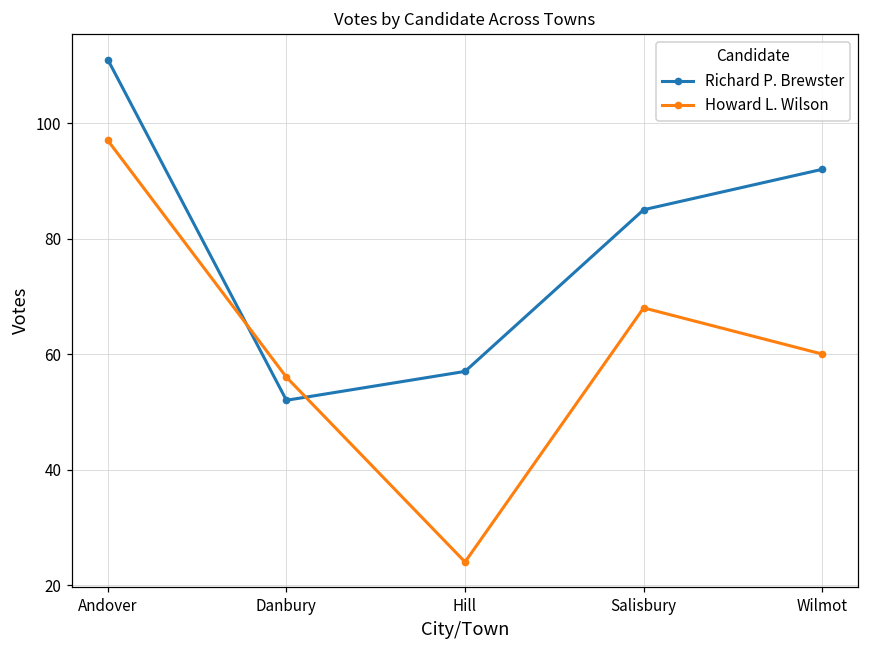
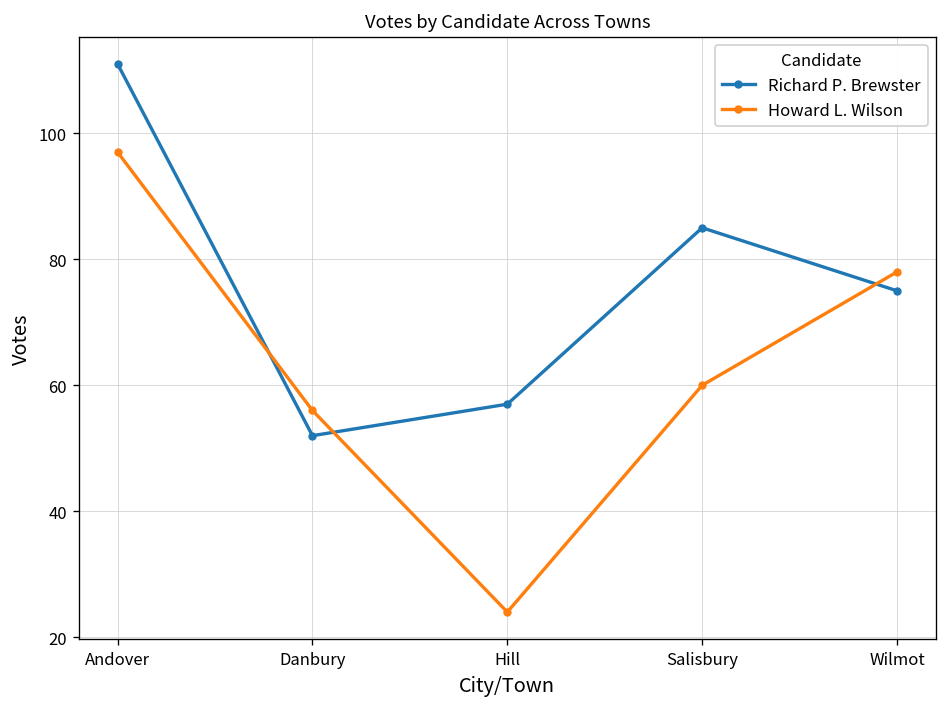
  {
    "Richard P. Brewster": {
      "Andover": 111,
      "Danbury": 52,
      "Hill": 57,
      "Salisbury": 85,
-     "Wilmot": 92
+     "Wilmot": 75
    },
    "Howard L. Wilson": {
      "Andover": 97,
      "Danbury": 56,
      "Hill": 24,
-     "Salisbury": 68,
-     "Wilmot": 60
+     "Salisbury": 60,
+     "Wilmot": 78
    }
  }
